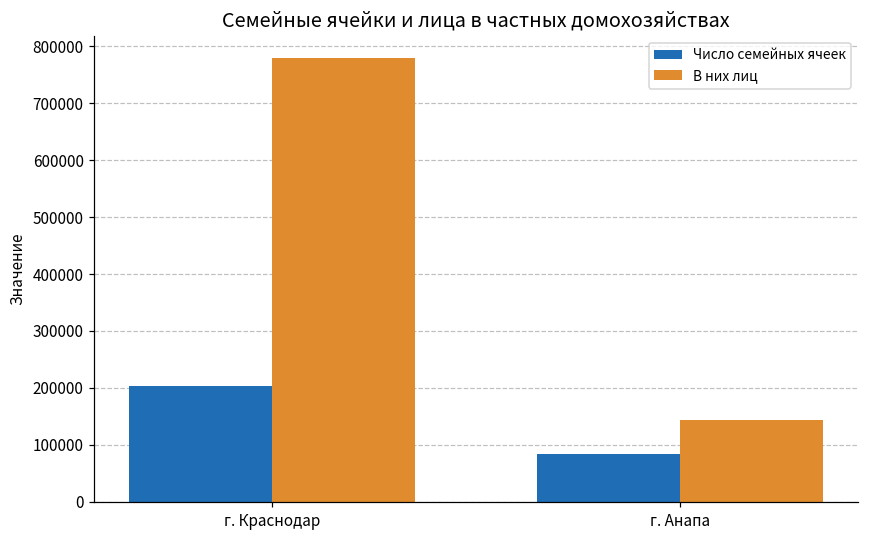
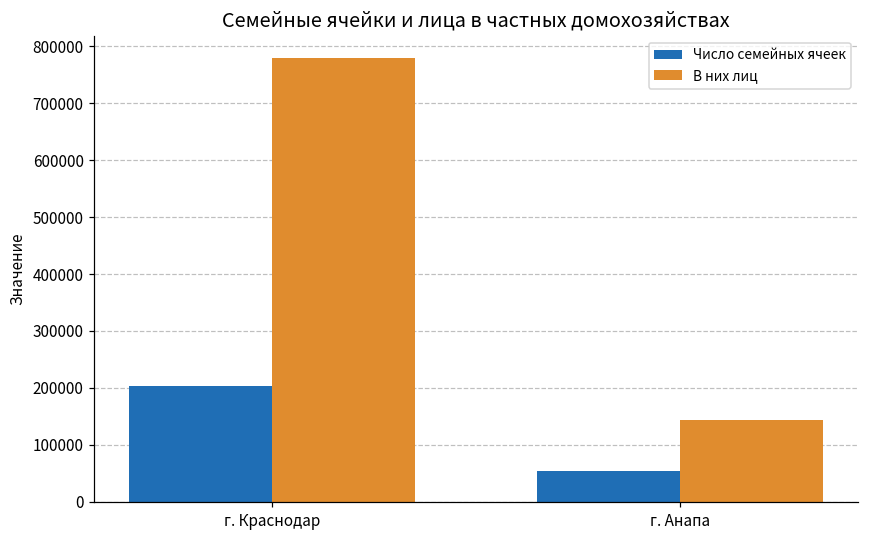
  {
    "Число семейных ячеек": {
      "г. Краснодар": 200000,
-     "г. Анапа": 80000
+     "г. Анапа": 50000
    },
    "В них лиц": {
      "г. Краснодар": 780000,
      "г. Анапа": 140000
    }
  }
